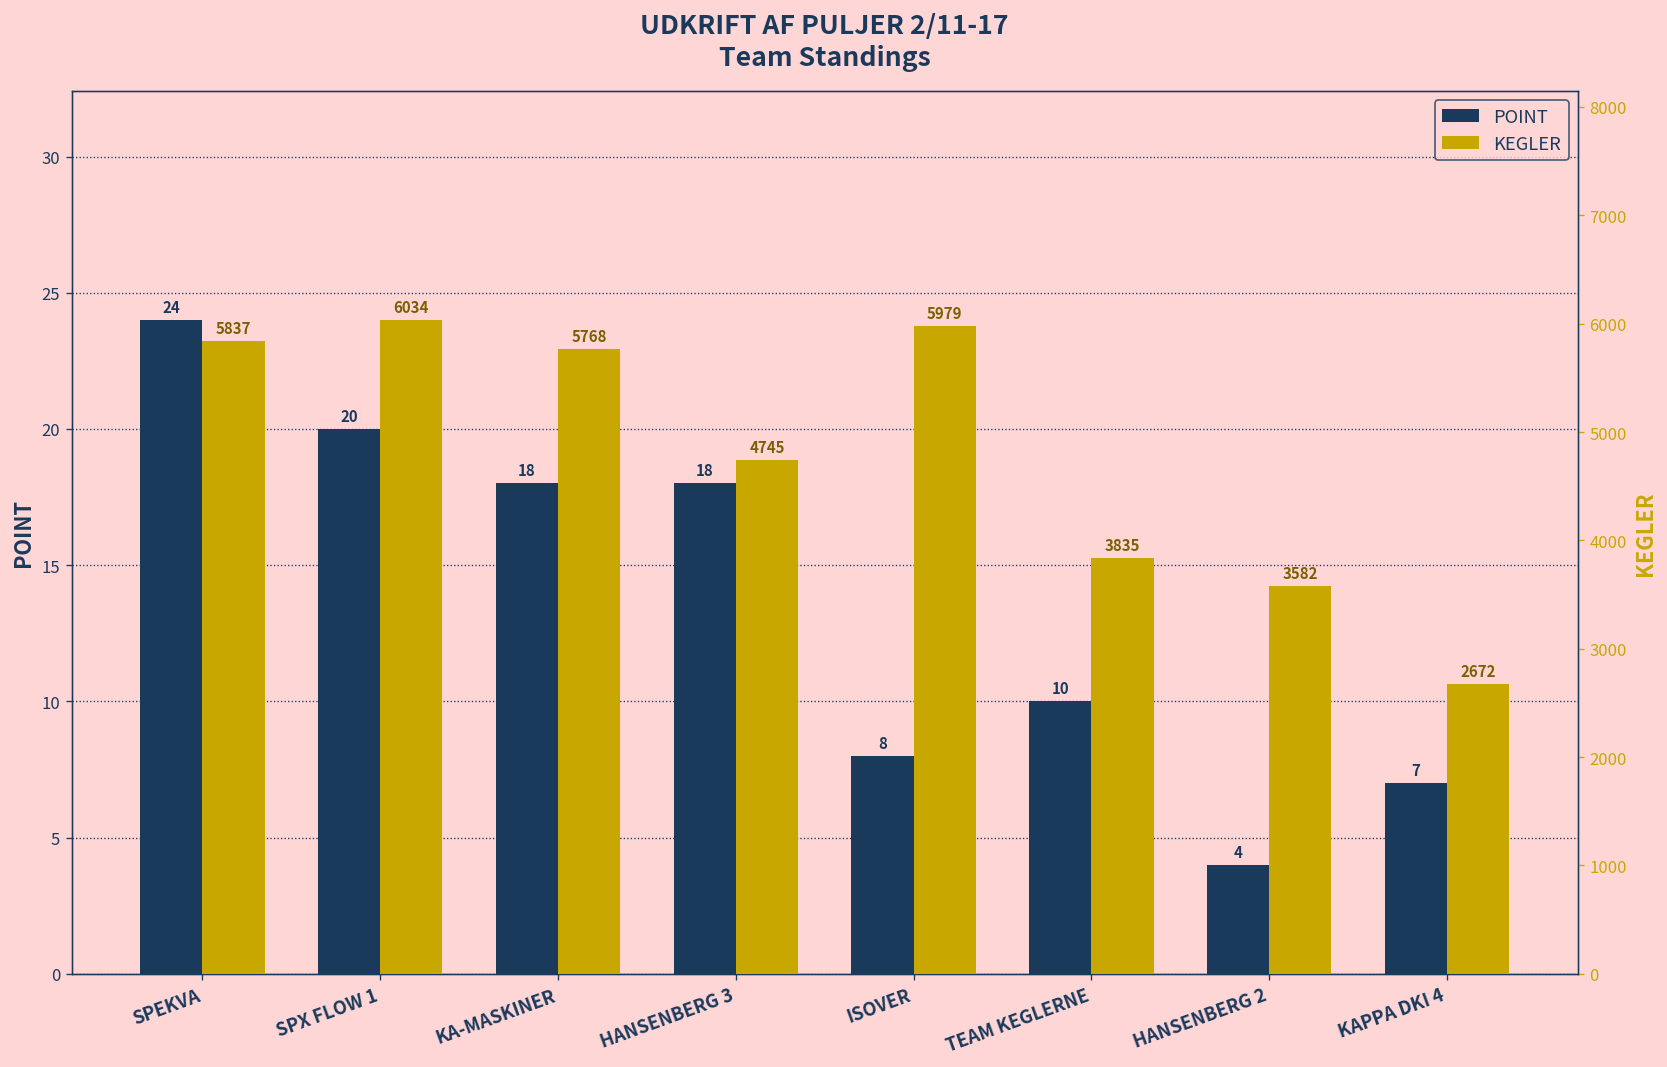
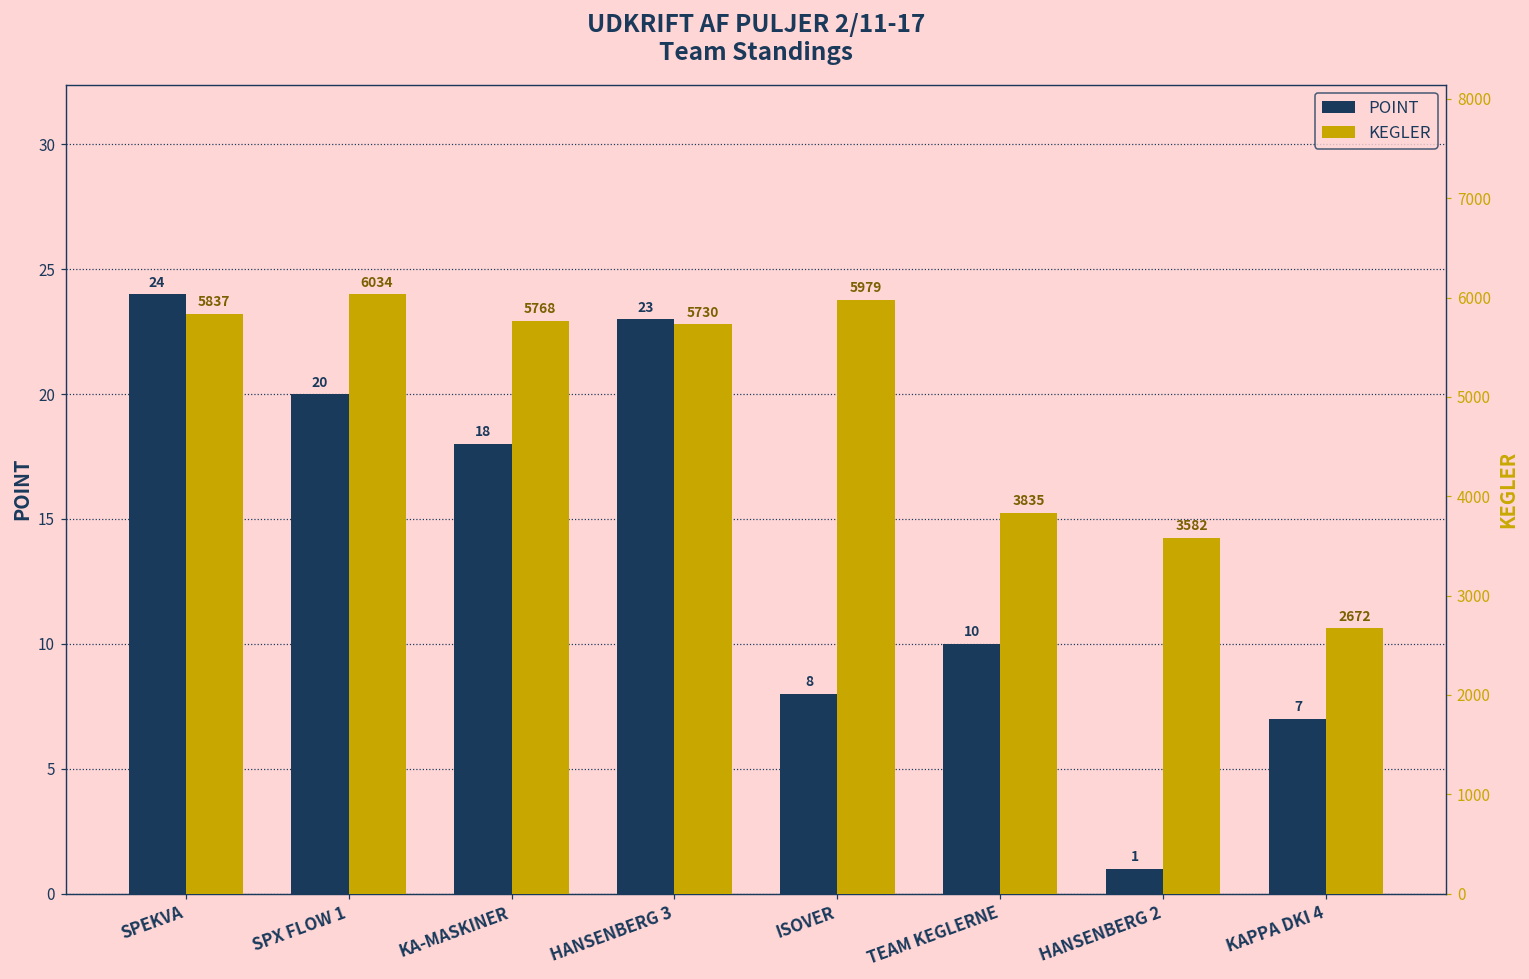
  {
    "POINT": {
      "SPEKVA": 24,
      "SPX FLOW 1": 20,
      "KA-MASKINER": 18,
-     "HANSENBERG 3": 18,
+     "HANSENBERG 3": 23,
      "ISOVER": 8,
      "TEAM KEGLERNE": 10,
-     "HANSENBERG 2": 4,
+     "HANSENBERG 2": 1,
      "KAPPA DKI 4": 7
    },
    "KEGLER": {
      "SPEKVA": 5837,
      "SPX FLOW 1": 6034,
      "KA-MASKINER": 5768,
-     "HANSENBERG 3": 4745,
+     "HANSENBERG 3": 5730,
      "ISOVER": 5979,
      "TEAM KEGLERNE": 3835,
      "HANSENBERG 2": 3582,
      "KAPPA DKI 4": 2672
    }
  }
